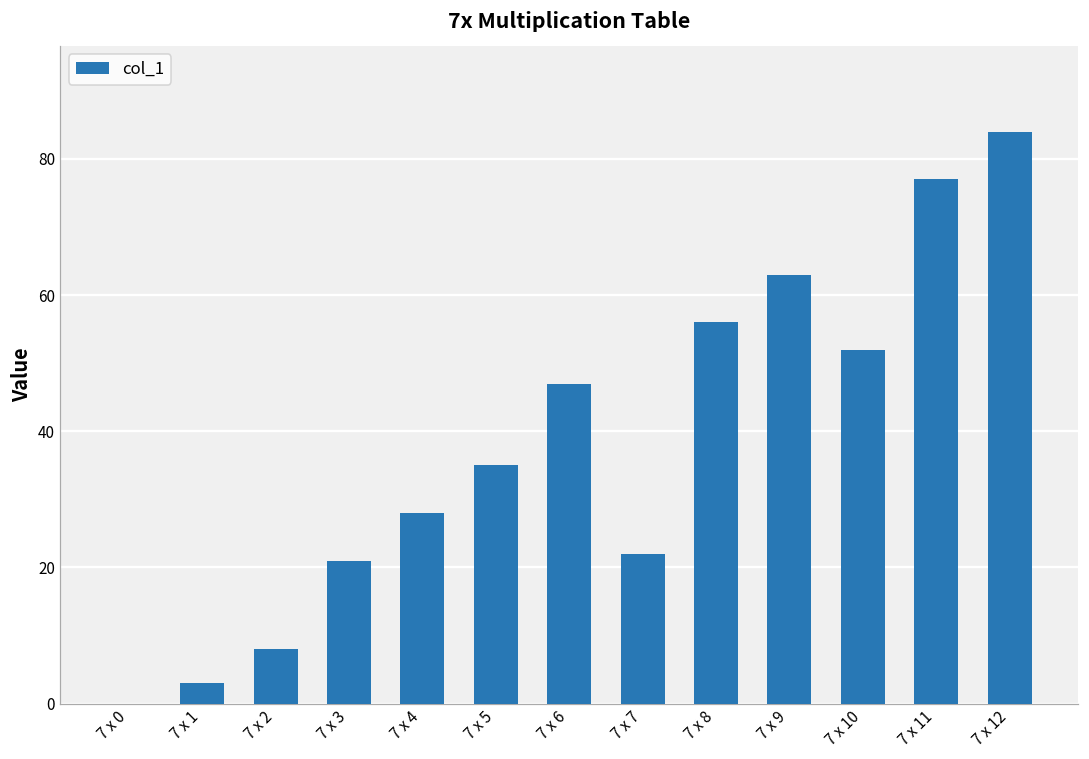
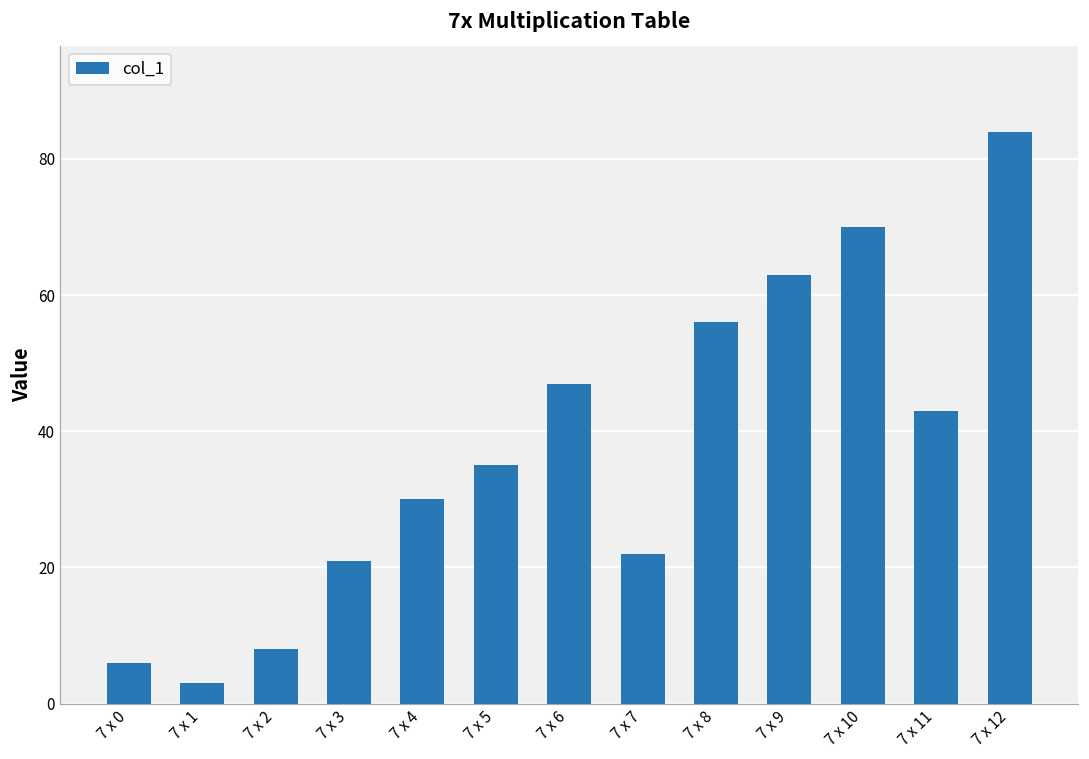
  {
-   "7 x 0": 0,
+   "7 x 0": 6,
    "7 x 1": 3,
    "7 x 2": 8,
    "7 x 3": 21,
-   "7 x 4": 28,
+   "7 x 4": 30,
    "7 x 5": 35,
    "7 x 6": 47,
    "7 x 7": 22,
    "7 x 8": 56,
    "7 x 9": 63,
-   "7 x 10": 52,
-   "7 x 11": 77,
+   "7 x 10": 70,
+   "7 x 11": 43,
    "7 x 12": 84
  }
